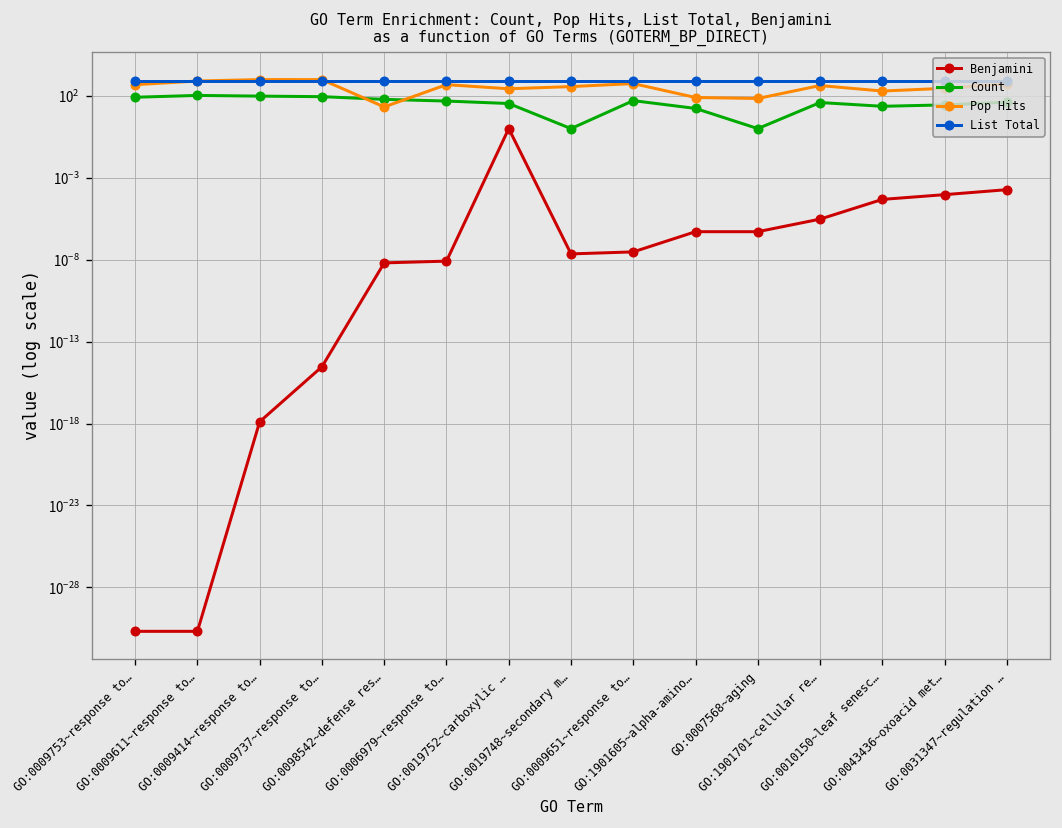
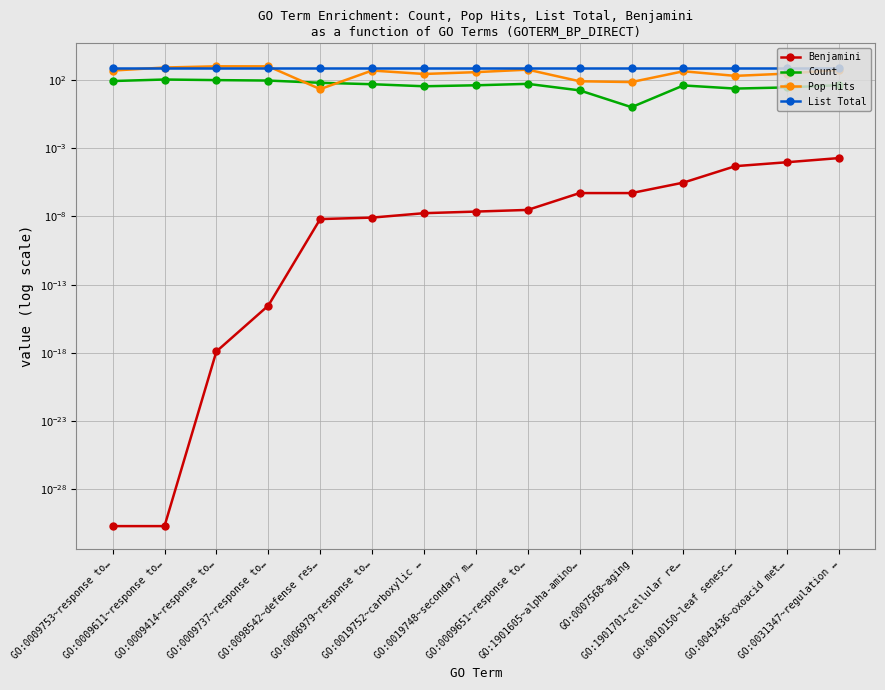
  {
    "Benjamini": {
      "GO:0009753~response to…": 0.000000000000,
      "GO:0009611~response to…": 0.000000000000,
      "GO:0009414~response to…": 0.000000000000,
      "GO:0009737~response to…": 0.000000000000,
      "GO:0098542~defense res…": 0.00000001,
      "GO:0006979~response to…": 0.00000001,
-     "GO:0019752~carboxylic …": 1,
+     "GO:0019752~carboxylic …": 0,
      "GO:0019748~secondary m…": 0.00000002,
      "GO:0009651~response to…": 0.00000003,
      "GO:1901605~alpha-amino…": 0.0000005,
      "GO:0007568~aging": 0.0000005,
      "GO:1901701~cellular re…": 0.000003,
      "GO:0010150~leaf senesc…": 0.00005,
      "GO:0043436~oxoacid met…": 0.0001,
      "GO:0031347~regulation …": 0.0002
    },
    "Count": {
      "GO:0009753~response to…": 100,
      "GO:0009611~response to…": 100,
      "GO:0009414~response to…": 100,
      "GO:0009737~response to…": 100,
      "GO:0098542~defense res…": 100,
      "GO:0006979~response to…": 50,
      "GO:0019752~carboxylic …": 30,
-     "GO:0019748~secondary m…": 1,
+     "GO:0019748~secondary m…": 40,
      "GO:0009651~response to…": 50,
      "GO:1901605~alpha-amino…": 20,
      "GO:0007568~aging": 1,
      "GO:1901701~cellular re…": 40,
      "GO:0010150~leaf senesc…": 20
    },
    "Pop Hits": {
      "GO:0009753~response to…": 500,
      "GO:0098542~defense res…": 20,
      "GO:0006979~response to…": 500,
      "GO:0019752~carboxylic …": 300,
      "GO:0019748~secondary m…": 400,
      "GO:1901605~alpha-amino…": 100,
      "GO:0007568~aging": 100,
      "GO:1901701~cellular re…": 400,
      "GO:0010150~leaf senesc…": 200
    },
    "List Total": {
      "GO:0009753~response to…": 1000,
      "GO:0098542~defense res…": 1000,
      "GO:0006979~response to…": 1000,
      "GO:0019752~carboxylic …": 1000,
      "GO:0019748~secondary m…": 1000,
      "GO:1901605~alpha-amino…": 1000,
      "GO:0007568~aging": 1000,
      "GO:1901701~cellular re…": 1000,
      "GO:0010150~leaf senesc…": 1000
    }
  }
